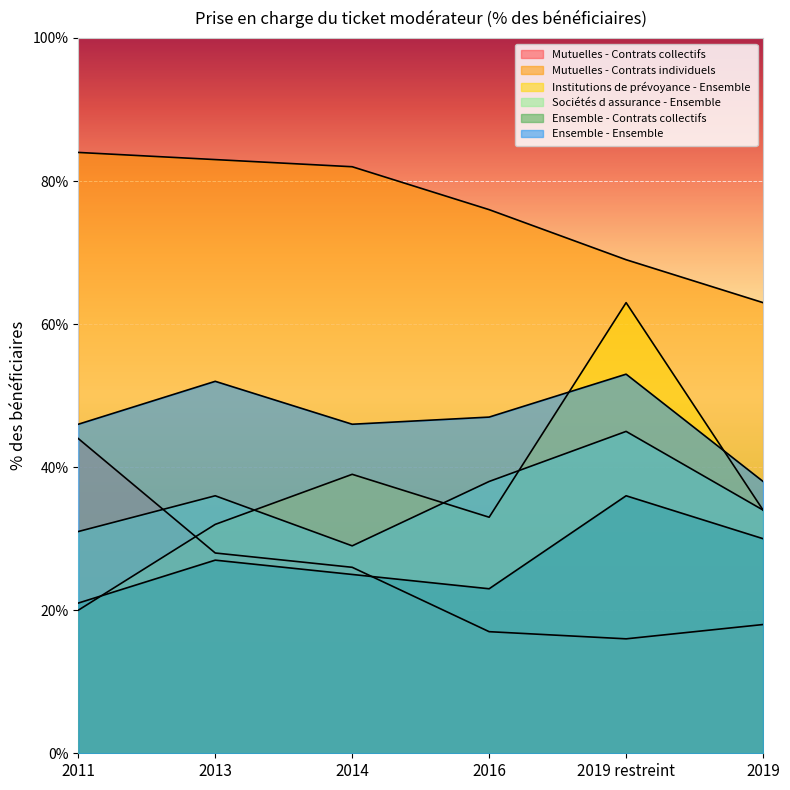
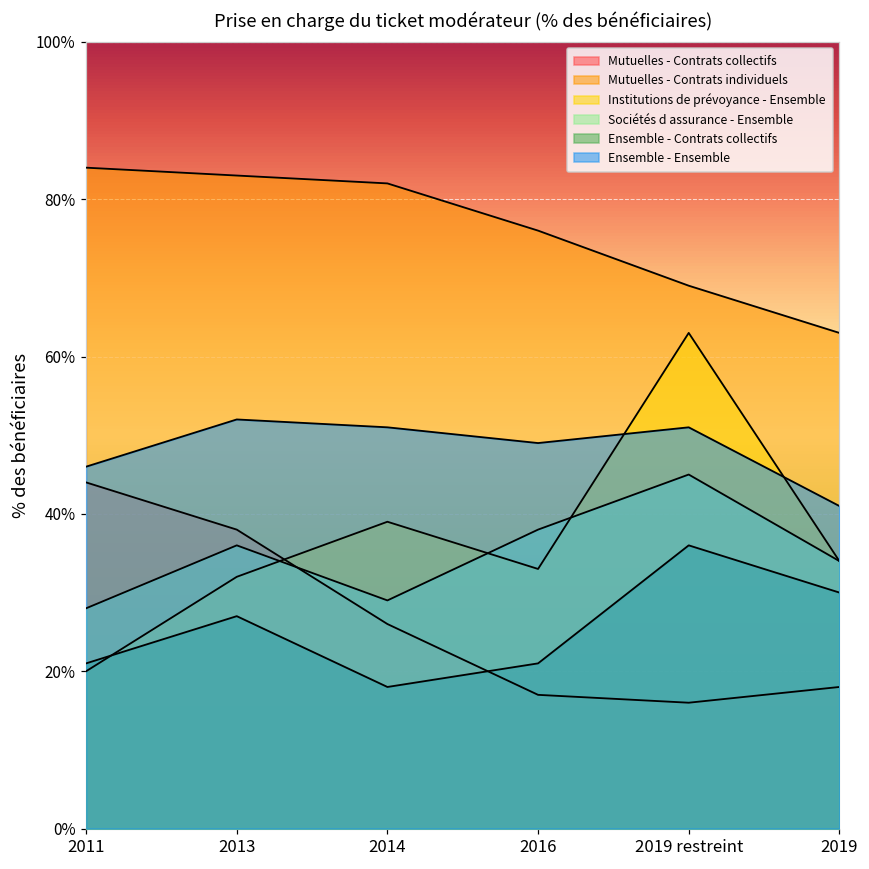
  {
    "Mutuelles - Contrats collectifs": {
      "2011": "44%",
-     "2013": "28%",
+     "2013": "38%",
      "2014": "26%",
      "2016": "17%",
      "2019 restreint": "16%",
      "2019": "18%"
    },
    "Sociétés d assurance - Ensemble": {
-     "2011": "31%",
+     "2011": "28%",
      "2013": "36%",
      "2014": "29%",
      "2016": "38%",
      "2019 restreint": "45%"
    },
    "Ensemble - Contrats collectifs": {
      "2011": "21%",
      "2013": "27%",
-     "2014": "25%",
-     "2016": "23%",
+     "2014": "18%",
+     "2016": "21%",
      "2019 restreint": "36%",
      "2019": "30%"
    },
    "Ensemble - Ensemble": {
      "2011": "46%",
      "2013": "52%",
-     "2014": "46%",
-     "2016": "47%",
-     "2019 restreint": "53%",
-     "2019": "38%"
+     "2014": "51%",
+     "2016": "49%",
+     "2019 restreint": "51%",
+     "2019": "41%"
    }
  }
